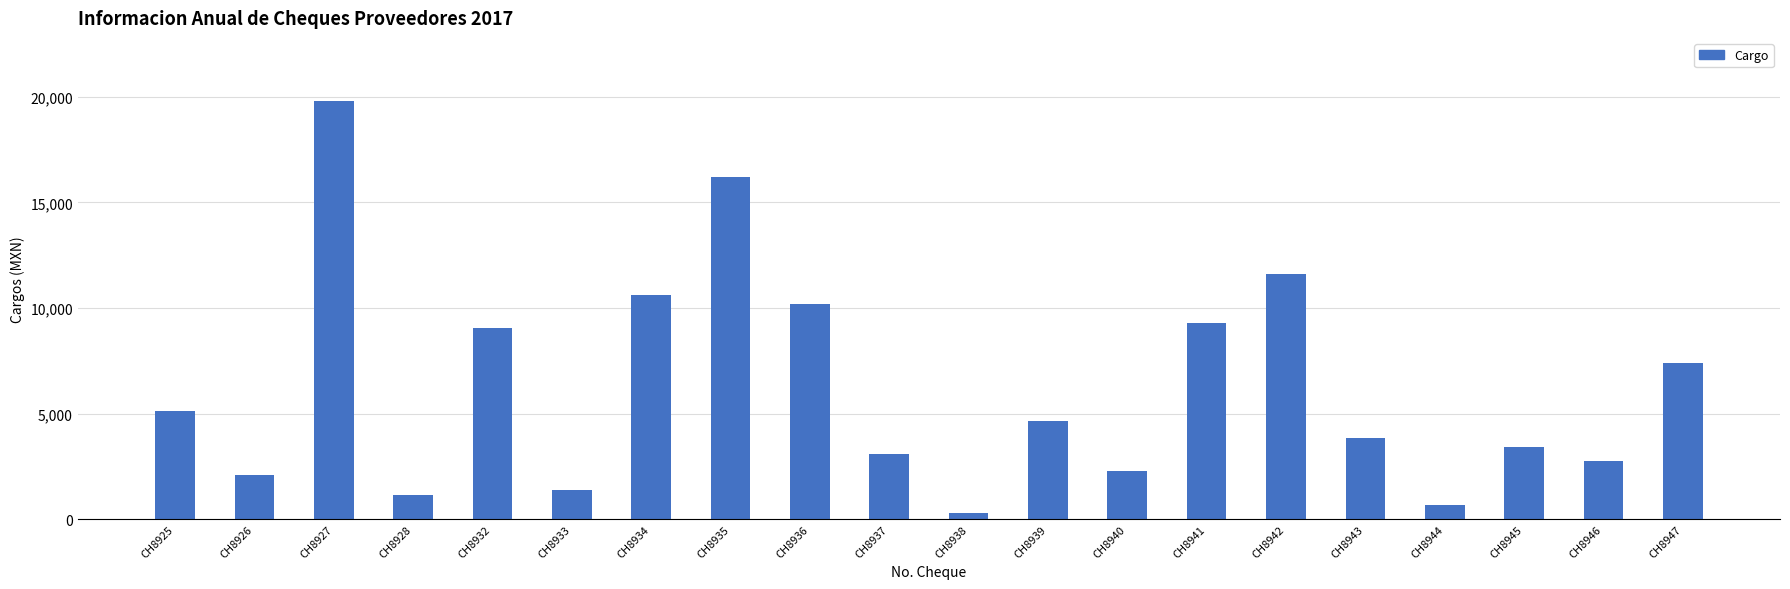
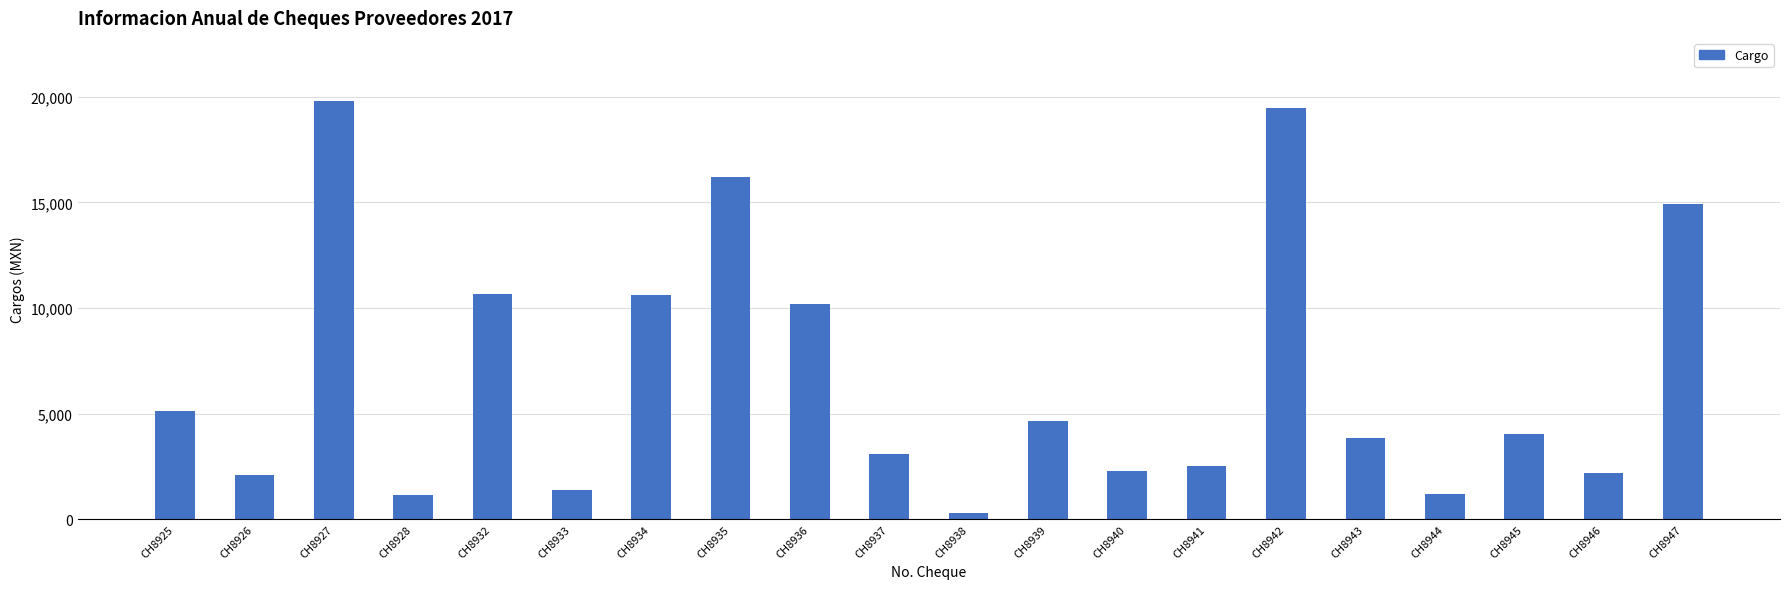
  {
    "CH8925": "5,100",
    "CH8926": "2,100",
    "CH8927": "19,800",
    "CH8928": "1,100",
-   "CH8932": "9,100",
+   "CH8932": "10,700",
    "CH8933": "1,400",
    "CH8934": "10,600",
    "CH8935": "16,200",
    "CH8936": "10,200",
    "CH8937": "3,100",
    "CH8938": "300",
    "CH8939": "4,600",
    "CH8940": "2,300",
-   "CH8941": "9,300",
-   "CH8942": "11,600",
+   "CH8941": "2,500",
+   "CH8942": "19,500",
    "CH8943": "3,800",
-   "CH8944": "700",
-   "CH8945": "3,400",
-   "CH8946": "2,800",
-   "CH8947": "7,400"
+   "CH8944": "1,200",
+   "CH8945": "4,000",
+   "CH8946": "2,200",
+   "CH8947": "14,900"
  }
